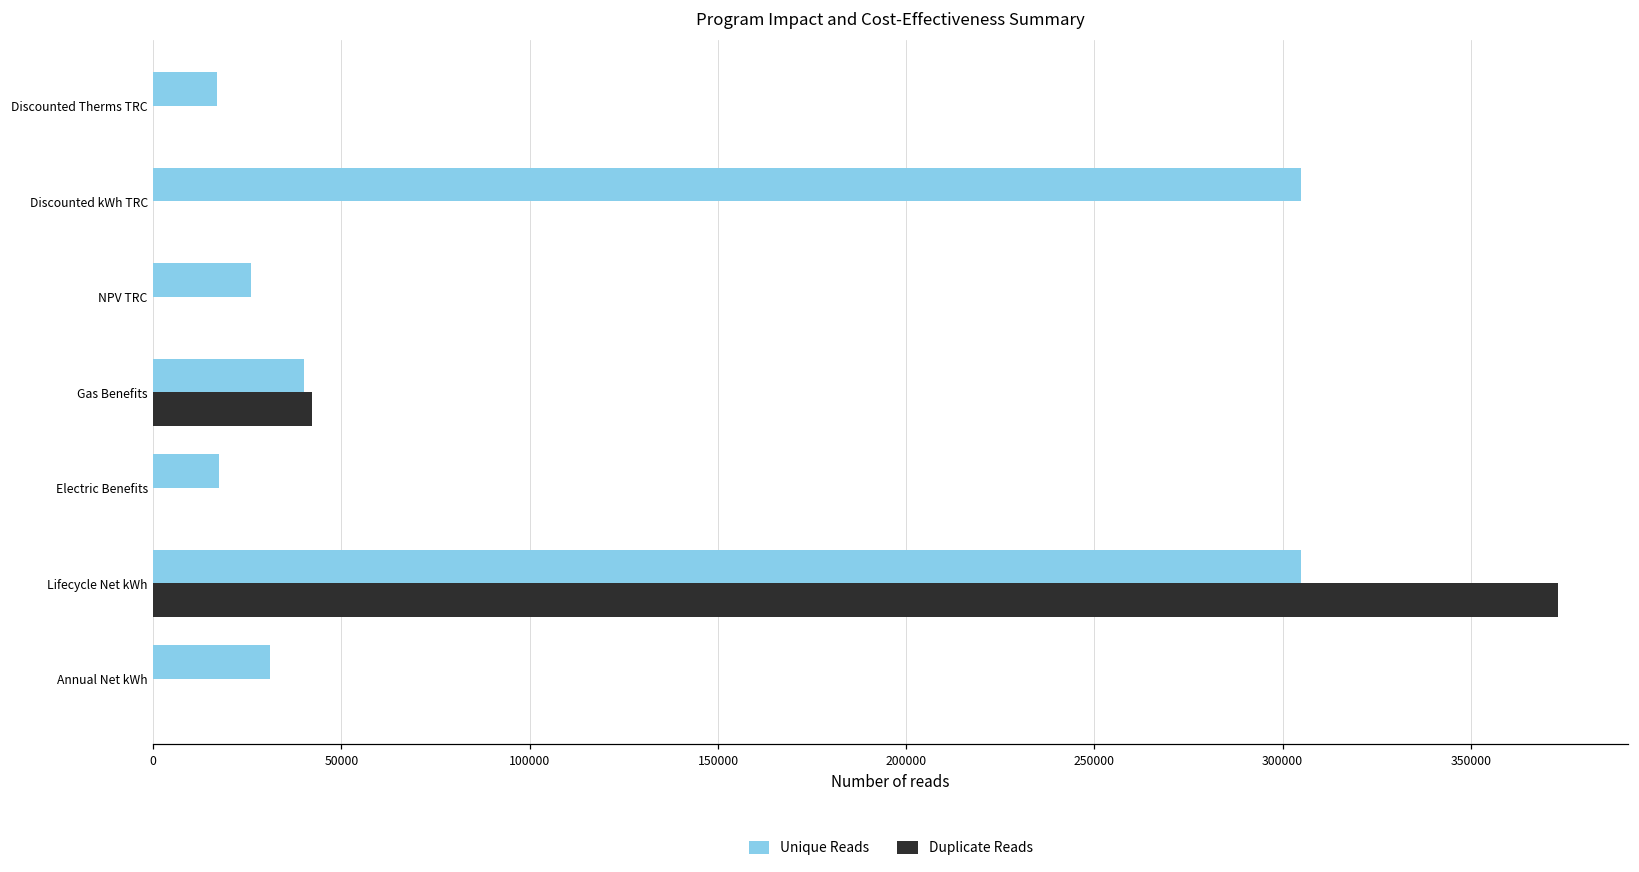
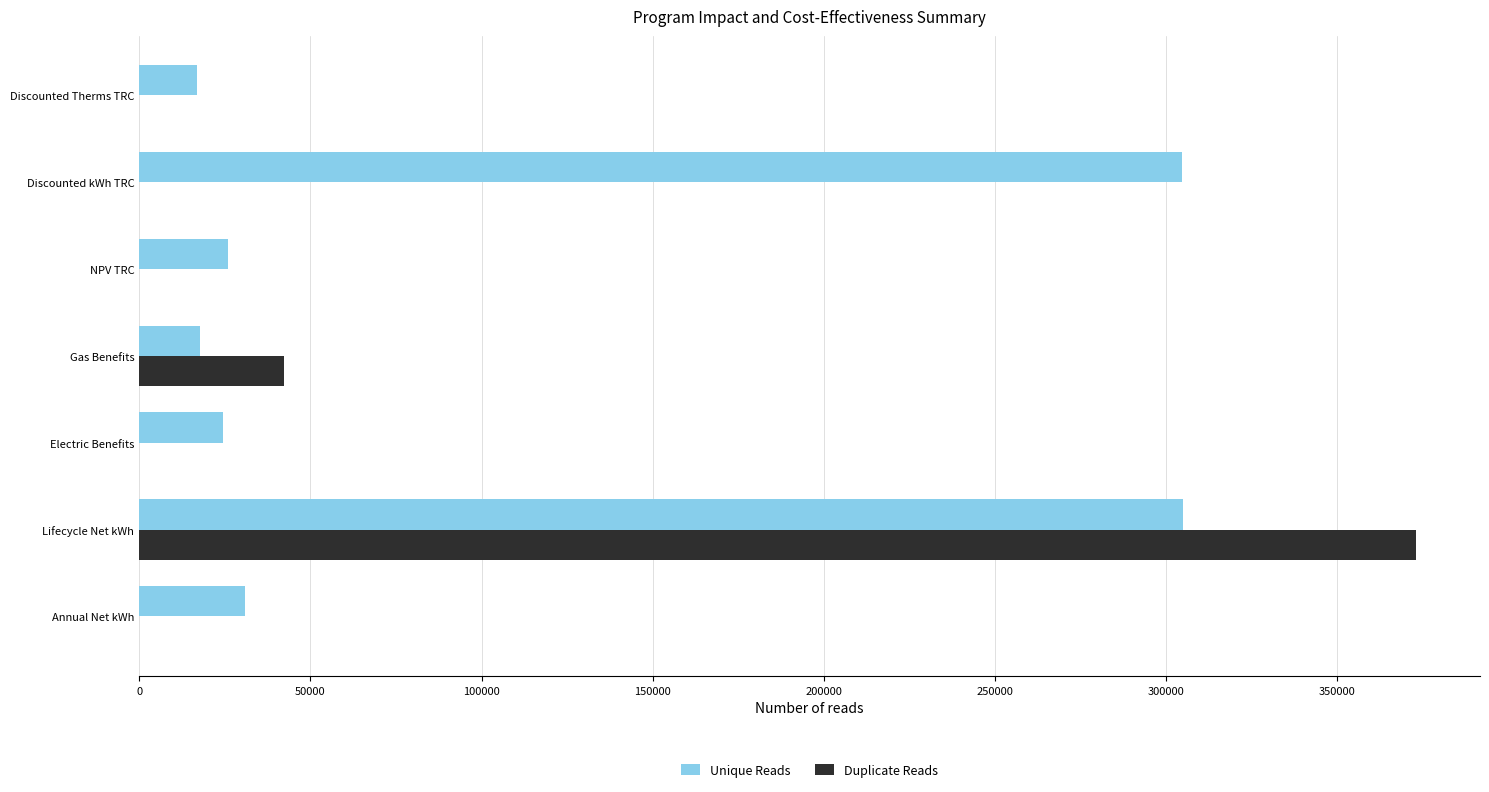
  {
    "Unique Reads": {
      "Discounted Therms TRC": 17000,
      "Discounted kWh TRC": 305000,
      "NPV TRC": 26000,
-     "Gas Benefits": 40000,
-     "Electric Benefits": 17000,
+     "Gas Benefits": 18000,
+     "Electric Benefits": 25000,
      "Lifecycle Net kWh": 305000,
      "Annual Net kWh": 31000
    },
    "Duplicate Reads": {
      "Gas Benefits": 42000,
      "Lifecycle Net kWh": 373000
    }
  }
